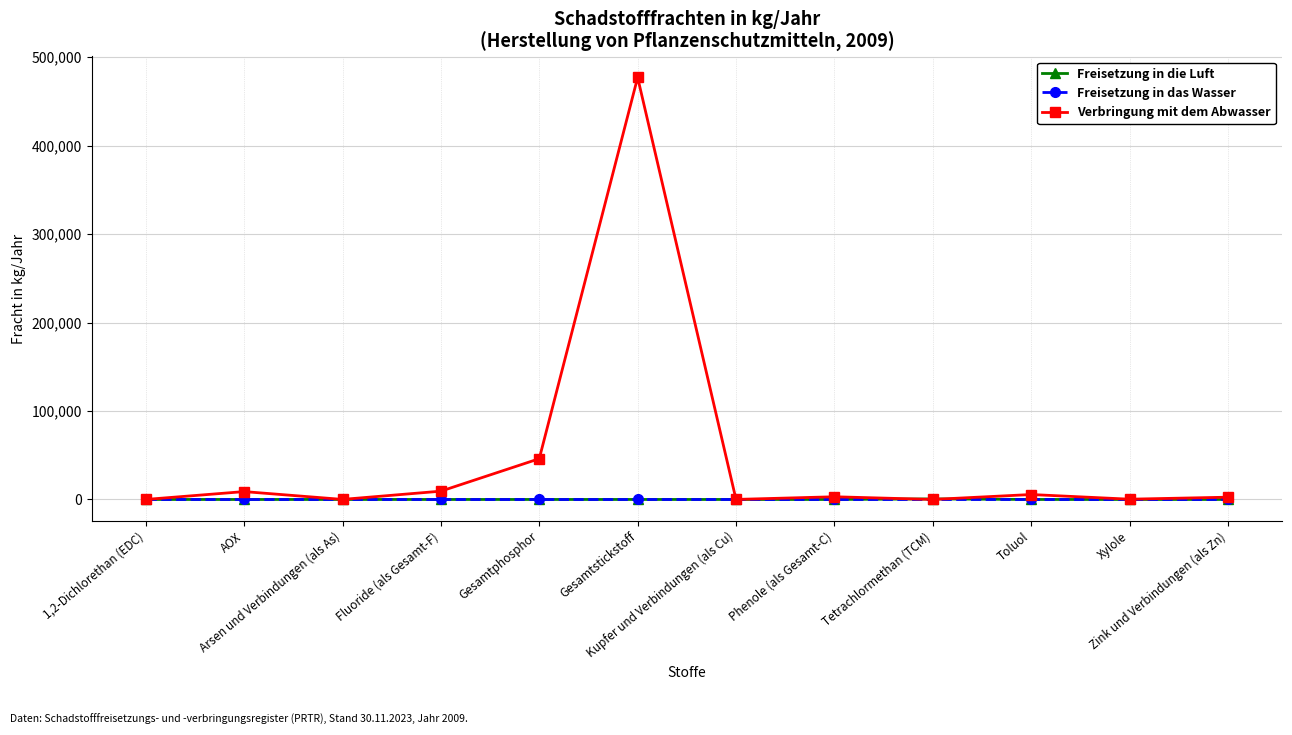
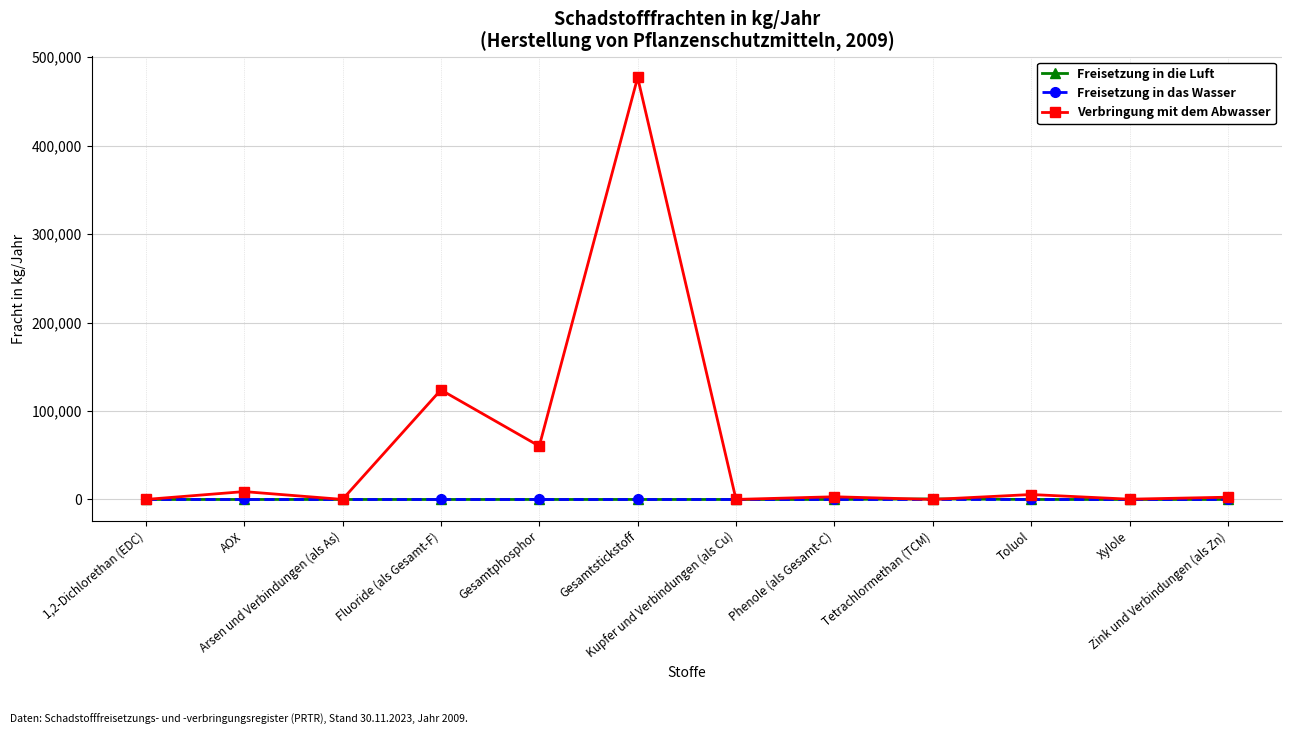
  {
    "Verbringung mit dem Abwasser": {
      "AOX": "10,000",
-     "Fluoride (als Gesamt-F)": "10,000",
-     "Gesamtphosphor": "50,000",
+     "Fluoride (als Gesamt-F)": "120,000",
+     "Gesamtphosphor": "60,000",
      "Gesamtstickstoff": "480,000",
      "Phenole (als Gesamt-C)": "0",
      "Toluol": "10,000"
    }
  }
